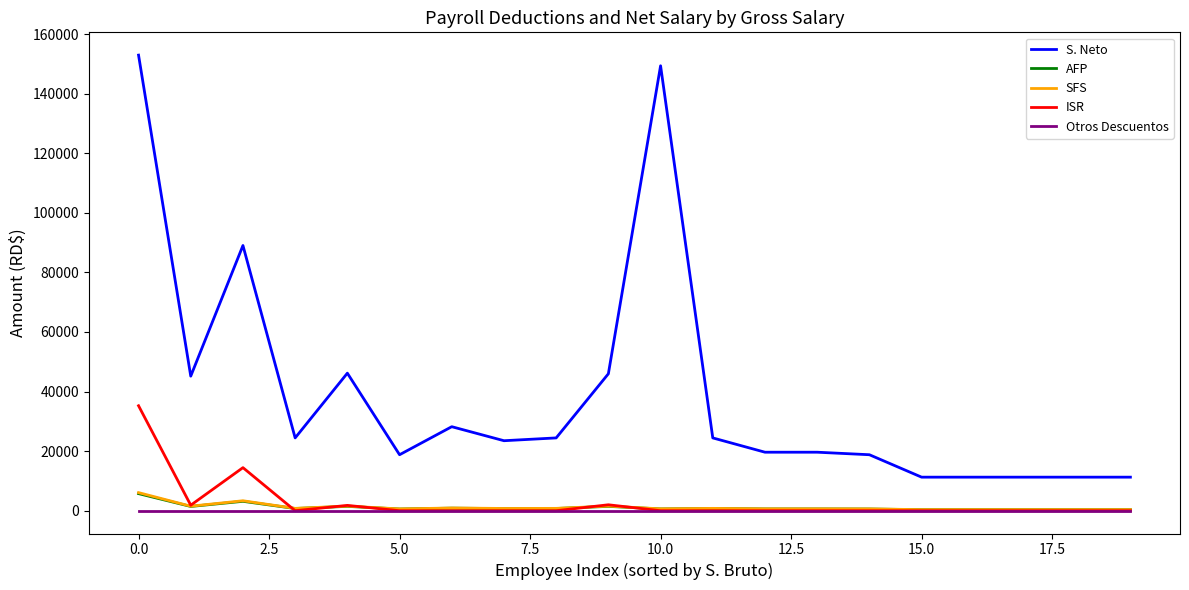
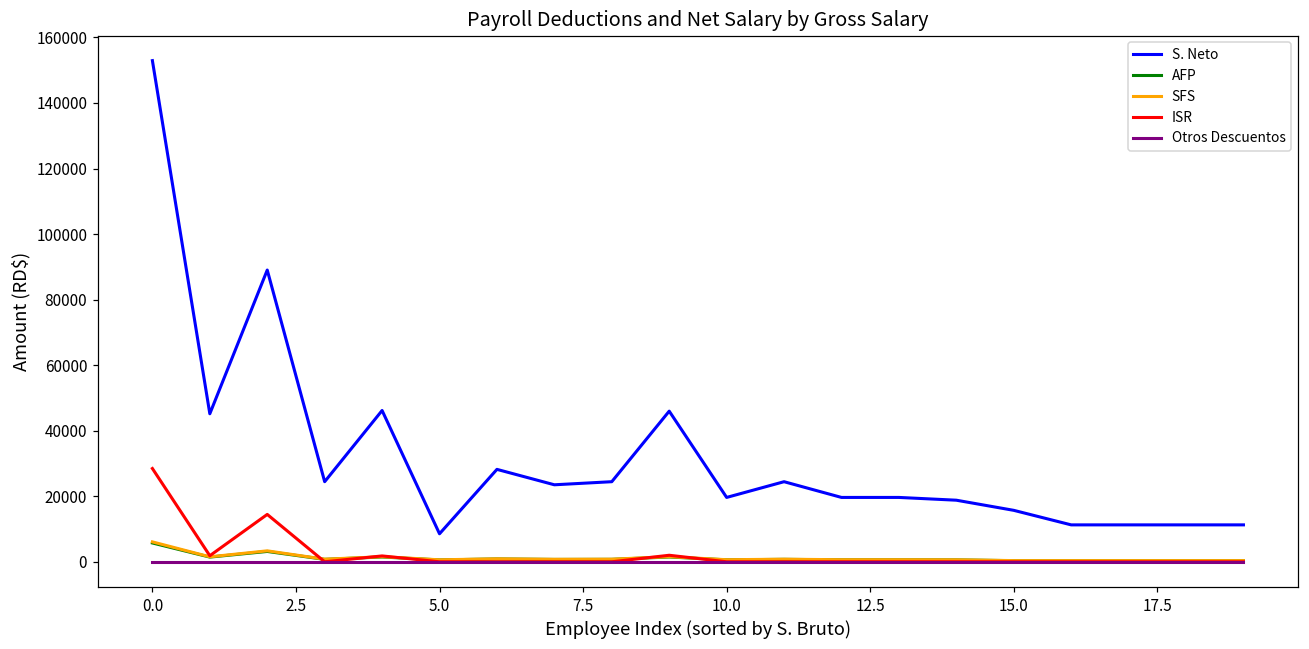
  {
    "S. Neto": {
      "0.0": 153000,
-     "5.0": 19000,
-     "10.0": 149000,
-     "15.0": 11000
+     "5.0": 9000,
+     "10.0": 20000,
+     "15.0": 16000
    },
    "ISR": {
-     "0.0": 35000
+     "0.0": 28000
    },
    "Otros Descuentos": {
      "0.0": 0
    }
  }
